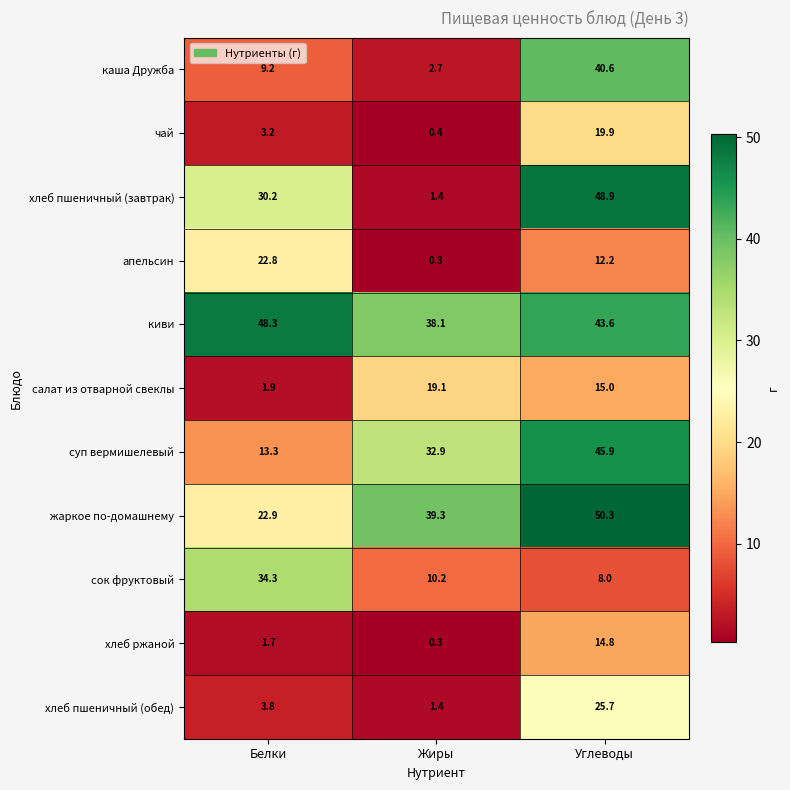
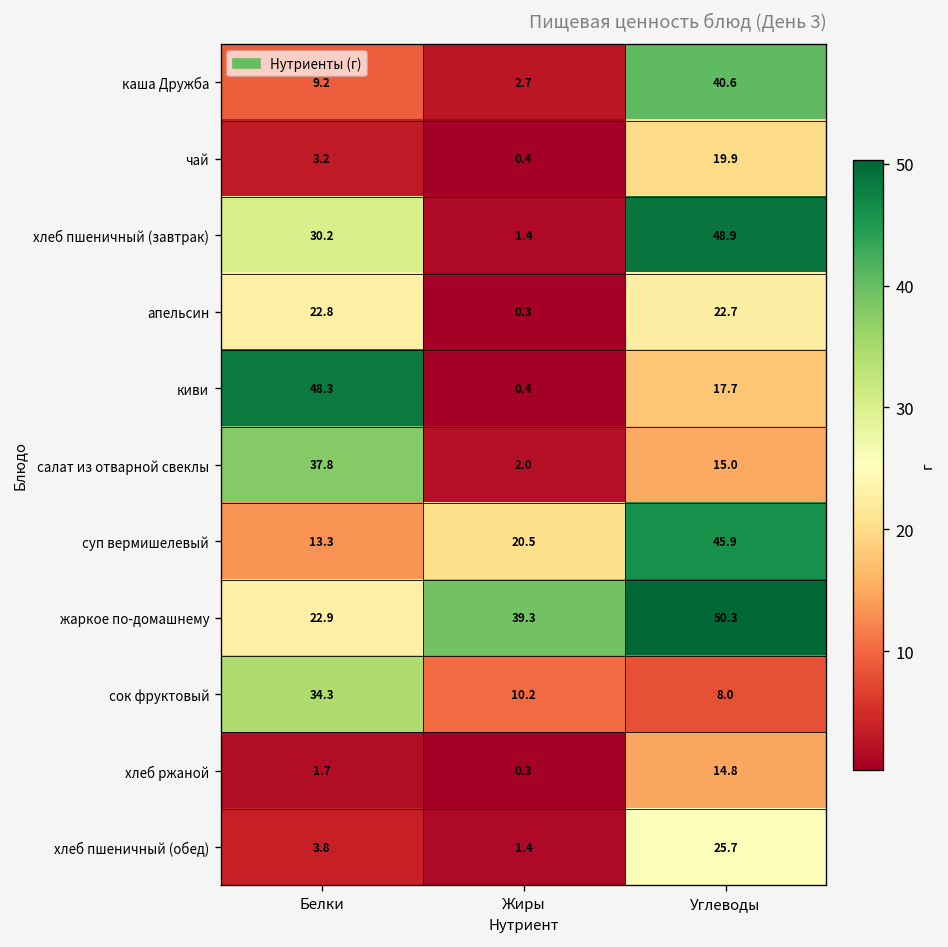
  {
    "каша Дружба": {
      "Белки": 9.2,
      "Жиры": 2.7,
      "Углеводы": 40.6
    },
    "чай": {
      "Белки": 3.2,
      "Жиры": 0.4,
      "Углеводы": 19.9
    },
    "хлеб пшеничный (завтрак)": {
      "Белки": 30.2,
      "Жиры": 1.4,
      "Углеводы": 48.9
    },
    "апельсин": {
      "Белки": 22.8,
      "Жиры": 0.3,
-     "Углеводы": 12.2
+     "Углеводы": 22.7
    },
    "киви": {
      "Белки": 48.3,
-     "Жиры": 38.1,
-     "Углеводы": 43.6
+     "Жиры": 0.4,
+     "Углеводы": 17.7
    },
    "салат из отварной свеклы": {
-     "Белки": 1.9,
-     "Жиры": 19.1,
+     "Белки": 37.8,
+     "Жиры": 2.0,
      "Углеводы": 15.0
    },
    "суп вермишелевый": {
      "Белки": 13.3,
-     "Жиры": 32.9,
+     "Жиры": 20.5,
      "Углеводы": 45.9
    },
    "жаркое по-домашнему": {
      "Белки": 22.9,
      "Жиры": 39.3,
      "Углеводы": 50.3
    },
    "сок фруктовый": {
      "Белки": 34.3,
      "Жиры": 10.2,
      "Углеводы": 8.0
    },
    "хлеб ржаной": {
      "Белки": 1.7,
      "Жиры": 0.3,
      "Углеводы": 14.8
    },
    "хлеб пшеничный (обед)": {
      "Белки": 3.8,
      "Жиры": 1.4,
      "Углеводы": 25.7
    }
  }
